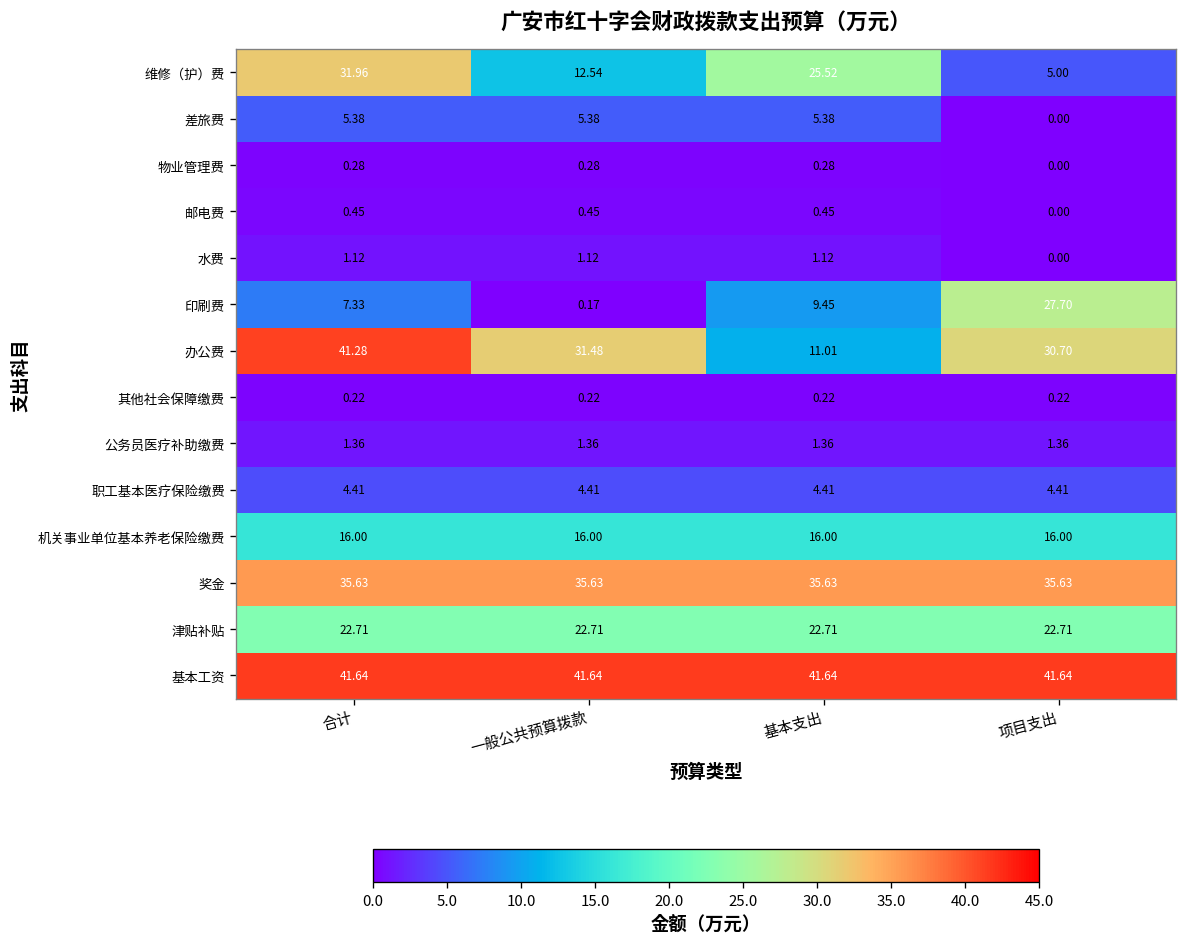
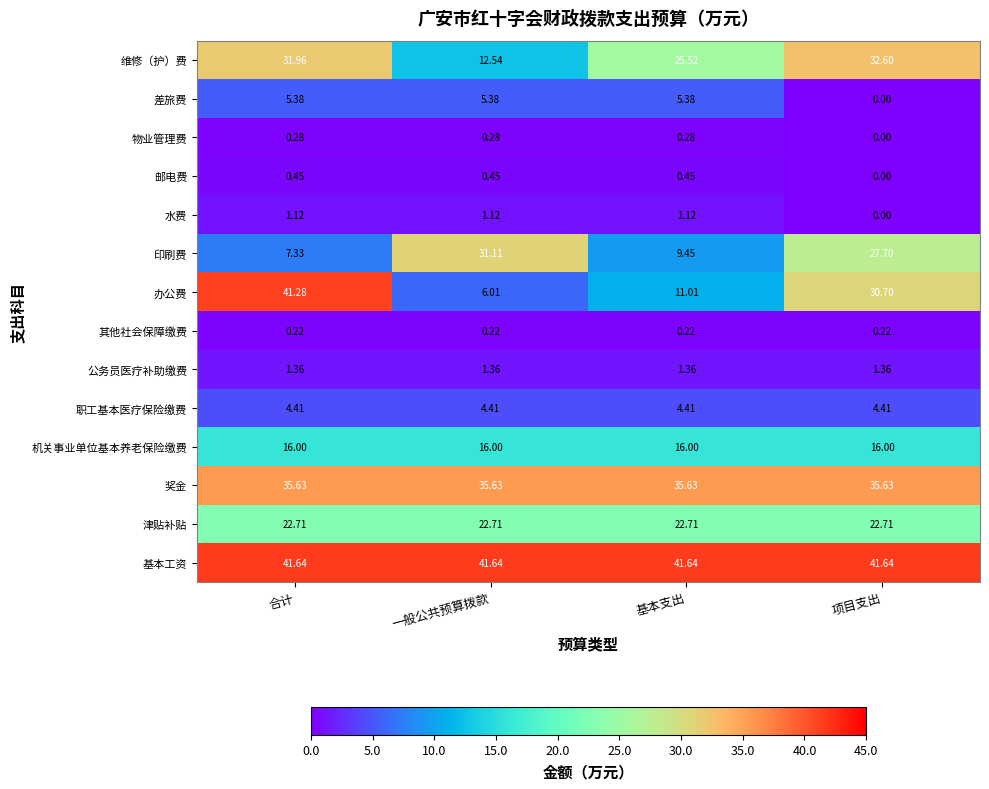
  {
    "维修（护）费": {
      "合计": 31.96,
      "一般公共预算拨款": 12.54,
      "基本支出": 25.52,
-     "项目支出": 5.00
+     "项目支出": 32.60
    },
    "差旅费": {
      "合计": 5.38,
      "一般公共预算拨款": 5.38,
      "基本支出": 5.38,
      "项目支出": 0.00
    },
    "物业管理费": {
      "合计": 0.28,
      "一般公共预算拨款": 0.28,
      "基本支出": 0.28,
      "项目支出": 0.00
    },
    "邮电费": {
      "合计": 0.45,
      "一般公共预算拨款": 0.45,
      "基本支出": 0.45,
      "项目支出": 0.00
    },
    "水费": {
      "合计": 1.12,
      "一般公共预算拨款": 1.12,
      "基本支出": 1.12,
      "项目支出": 0.00
    },
    "印刷费": {
      "合计": 7.33,
-     "一般公共预算拨款": 0.17,
+     "一般公共预算拨款": 31.11,
      "基本支出": 9.45,
      "项目支出": 27.70
    },
    "办公费": {
      "合计": 41.28,
-     "一般公共预算拨款": 31.48,
+     "一般公共预算拨款": 6.01,
      "基本支出": 11.01,
      "项目支出": 30.70
    },
    "其他社会保障缴费": {
      "合计": 0.22,
      "一般公共预算拨款": 0.22,
      "基本支出": 0.22,
      "项目支出": 0.22
    },
    "公务员医疗补助缴费": {
      "合计": 1.36,
      "一般公共预算拨款": 1.36,
      "基本支出": 1.36,
      "项目支出": 1.36
    },
    "职工基本医疗保险缴费": {
      "合计": 4.41,
      "一般公共预算拨款": 4.41,
      "基本支出": 4.41,
      "项目支出": 4.41
    },
    "机关事业单位基本养老保险缴费": {
      "合计": 16.00,
      "一般公共预算拨款": 16.00,
      "基本支出": 16.00,
      "项目支出": 16.00
    },
    "奖金": {
      "合计": 35.63,
      "一般公共预算拨款": 35.63,
      "基本支出": 35.63,
      "项目支出": 35.63
    },
    "津贴补贴": {
      "合计": 22.71,
      "一般公共预算拨款": 22.71,
      "基本支出": 22.71,
      "项目支出": 22.71
    },
    "基本工资": {
      "合计": 41.64,
      "一般公共预算拨款": 41.64,
      "基本支出": 41.64,
      "项目支出": 41.64
    }
  }
